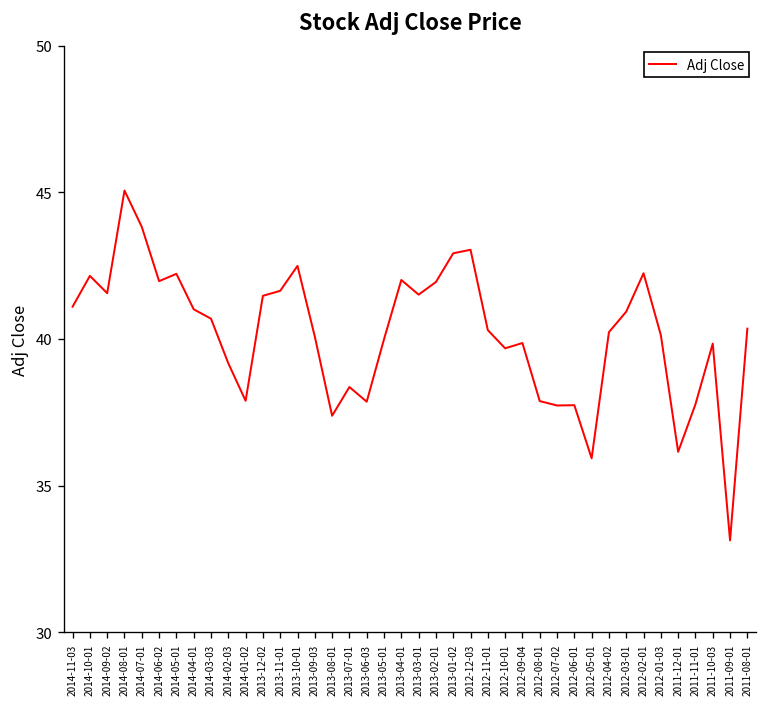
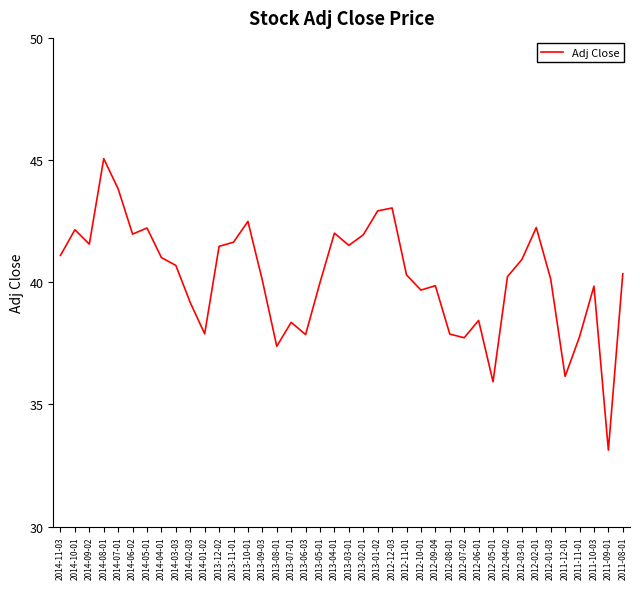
  {
    "2014-11-03": 41.1,
    "2014-10-01": 42.2,
    "2014-09-02": 41.6,
    "2014-08-01": 45.1,
    "2014-07-01": 43.8,
    "2014-06-02": 42.0,
    "2014-05-01": 42.2,
    "2014-04-01": 41.0,
    "2014-03-03": 40.7,
    "2014-02-03": 39.2,
    "2014-01-02": 37.9,
    "2013-12-02": 41.5,
    "2013-11-01": 41.6,
    "2013-10-01": 42.5,
    "2013-09-03": 40.1,
    "2013-08-01": 37.4,
    "2013-07-01": 38.4,
    "2013-06-03": 37.9,
    "2013-05-01": 40.0,
    "2013-04-01": 42.0,
    "2013-03-01": 41.5,
    "2013-02-01": 41.9,
    "2013-01-02": 42.9,
    "2012-12-03": 43.0,
    "2012-11-01": 40.3,
    "2012-10-01": 39.7,
    "2012-09-04": 39.9,
    "2012-08-01": 37.9,
    "2012-07-02": 37.7,
-   "2012-06-01": 37.7,
+   "2012-06-01": 38.4,
    "2012-05-01": 35.9,
    "2012-04-02": 40.2,
    "2012-03-01": 40.9,
    "2012-02-01": 42.2,
    "2012-01-03": 40.1,
    "2011-12-01": 36.2,
    "2011-11-01": 37.8,
    "2011-10-03": 39.8,
    "2011-09-01": 33.1,
    "2011-08-01": 40.4
  }
